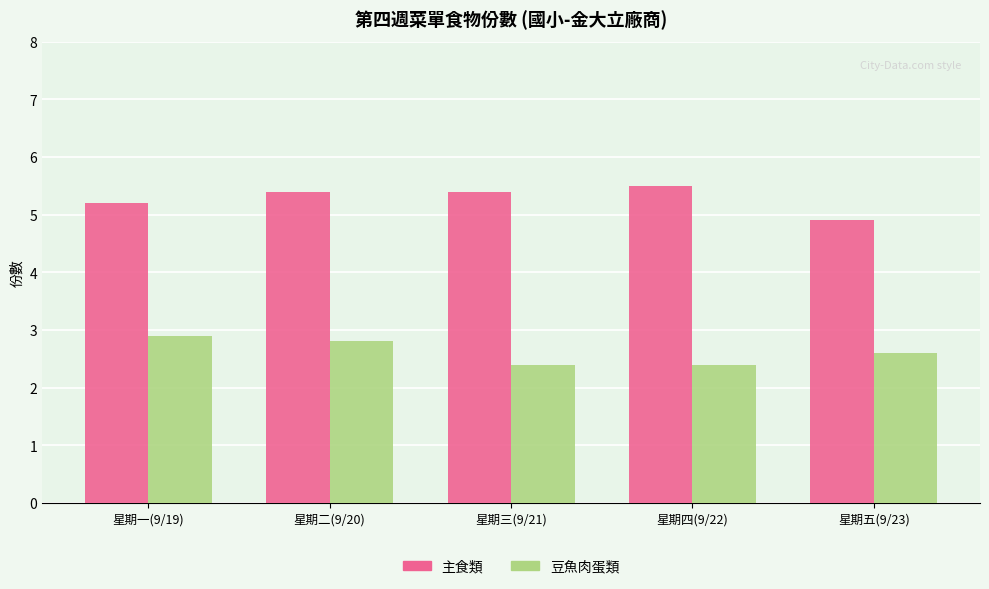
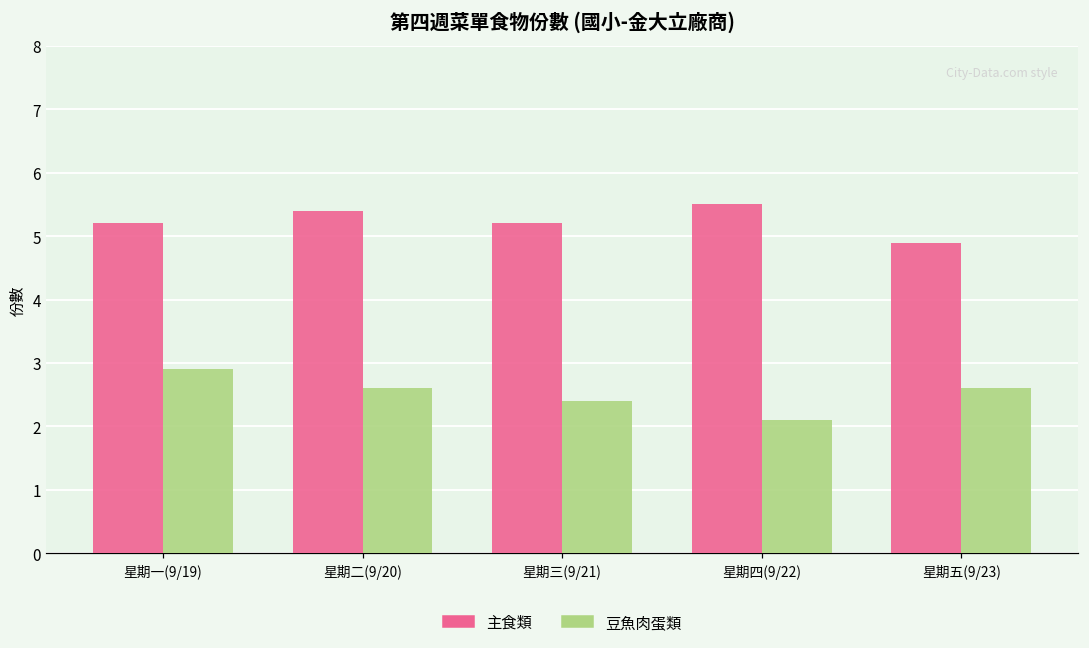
  {
    "主食類": {
      "星期一(9/19)": 5.2,
      "星期二(9/20)": 5.4,
-     "星期三(9/21)": 5.4,
+     "星期三(9/21)": 5.2,
      "星期四(9/22)": 5.5,
      "星期五(9/23)": 4.9
    },
    "豆魚肉蛋類": {
      "星期一(9/19)": 2.9,
-     "星期二(9/20)": 2.8,
+     "星期二(9/20)": 2.6,
      "星期三(9/21)": 2.4,
-     "星期四(9/22)": 2.4,
+     "星期四(9/22)": 2.1,
      "星期五(9/23)": 2.6
    }
  }
